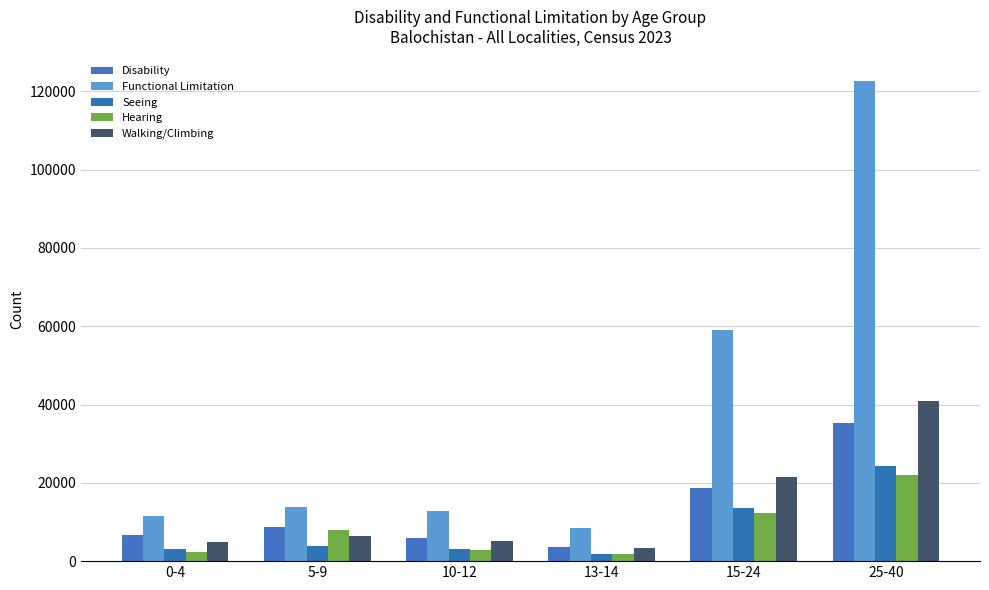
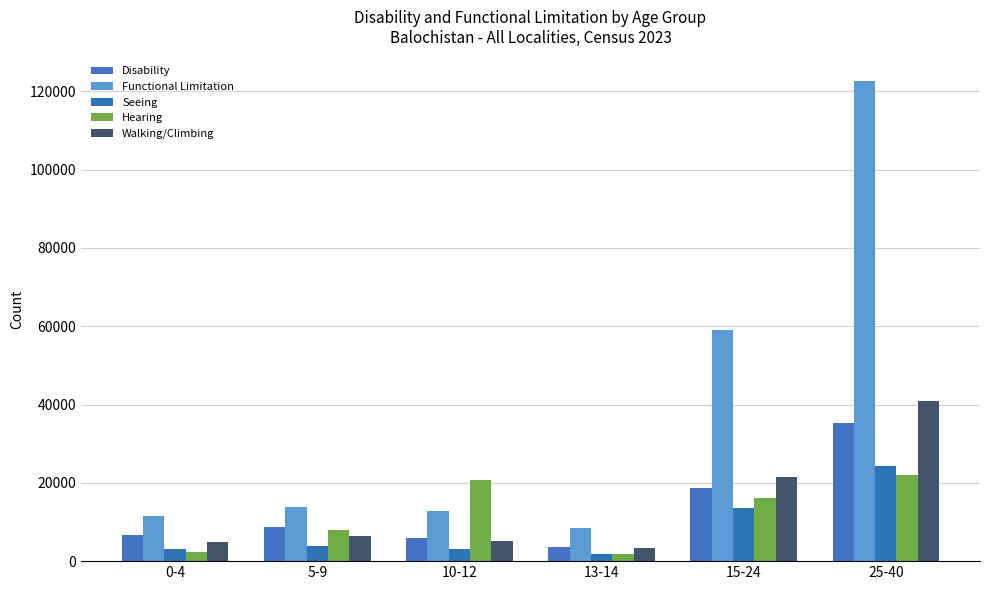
  {
    "Hearing": {
      "0-4": 2000,
      "5-9": 8000,
-     "10-12": 3000,
+     "10-12": 21000,
      "13-14": 2000,
-     "15-24": 12000,
+     "15-24": 16000,
      "25-40": 22000
    },
    "Walking/Climbing": {
      "0-4": 5000,
      "5-9": 6000,
      "10-12": 5000,
      "13-14": 3000,
      "15-24": 21000,
      "25-40": 41000
    }
  }
